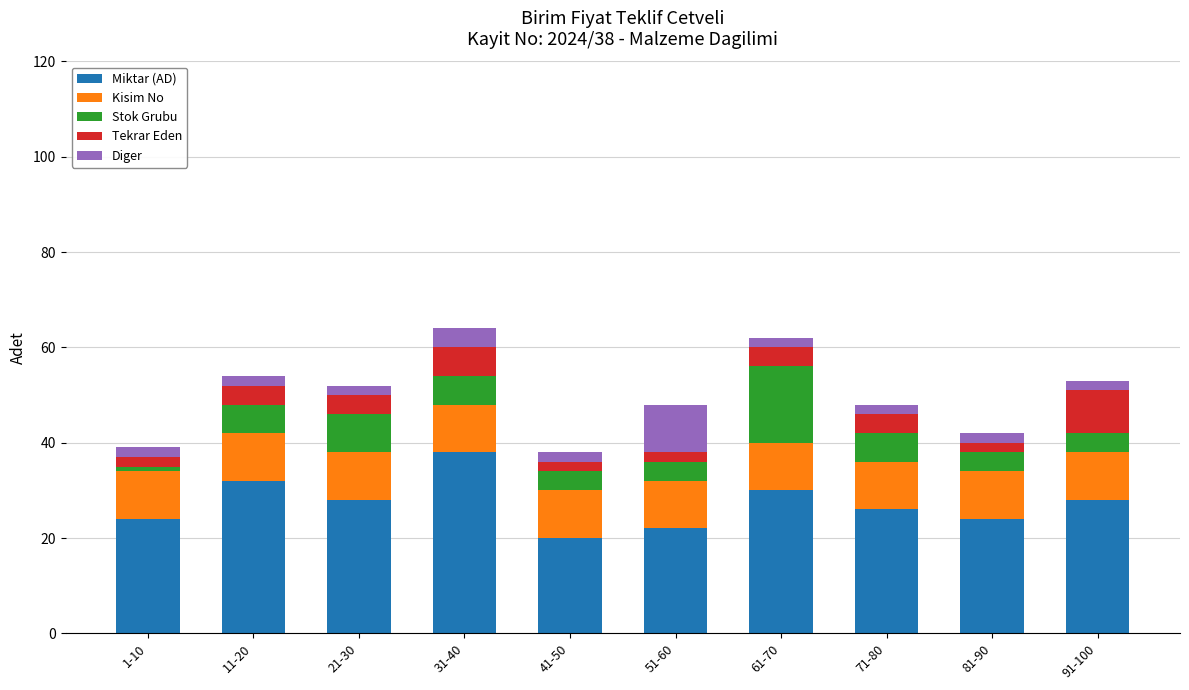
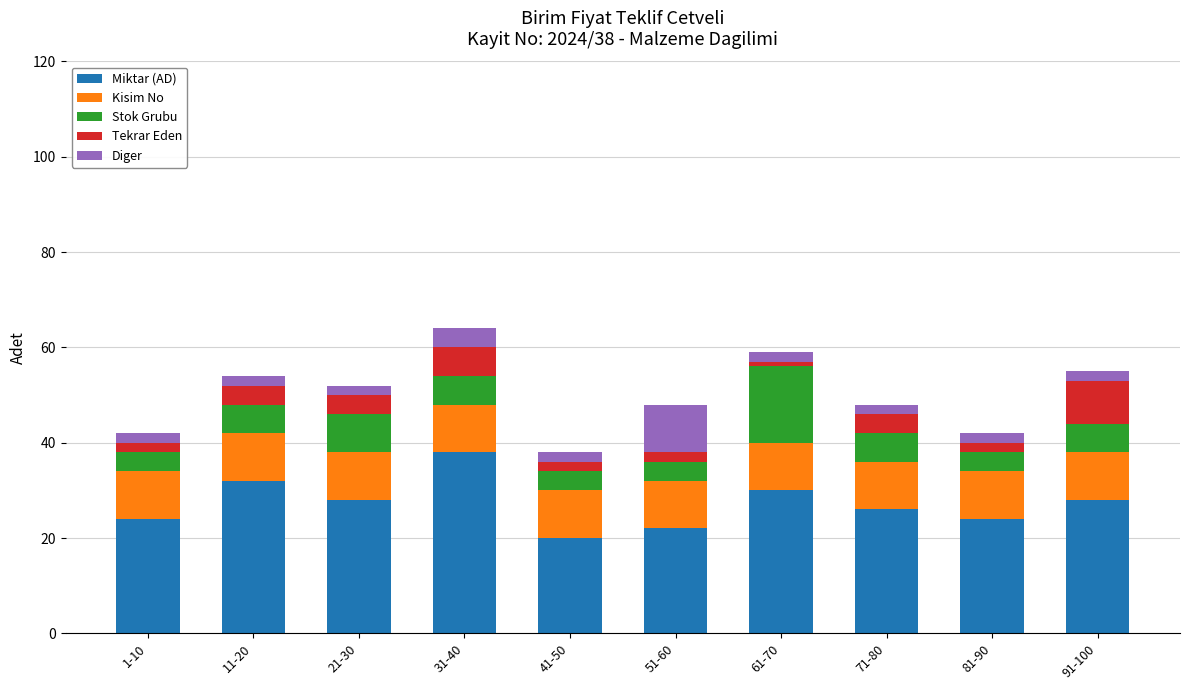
  {
    "Miktar (AD)": {
      "1-10": 24,
      "11-20": 32,
      "21-30": 28,
      "31-40": 38,
      "41-50": 20,
      "51-60": 22,
      "61-70": 30,
      "71-80": 26,
      "81-90": 24,
      "91-100": 28
    },
    "Kisim No": {
      "1-10": 10,
      "11-20": 10,
      "21-30": 10,
      "31-40": 10,
      "41-50": 10,
      "51-60": 10,
      "61-70": 10,
      "71-80": 10,
      "81-90": 10,
      "91-100": 10
    },
    "Stok Grubu": {
-     "1-10": 1,
+     "1-10": 4,
      "11-20": 6,
      "21-30": 8,
      "31-40": 6,
      "41-50": 4,
      "51-60": 4,
      "61-70": 16,
      "71-80": 6,
      "81-90": 4,
-     "91-100": 4
+     "91-100": 6
    },
    "Tekrar Eden": {
      "1-10": 2,
      "11-20": 4,
      "21-30": 4,
      "31-40": 6,
      "41-50": 2,
      "51-60": 2,
-     "61-70": 4,
+     "61-70": 1,
      "71-80": 4,
      "81-90": 2,
      "91-100": 9
    },
    "Diger": {
      "1-10": 2,
      "11-20": 2,
      "21-30": 2,
      "31-40": 4,
      "41-50": 2,
      "51-60": 10,
      "61-70": 2,
      "71-80": 2,
      "81-90": 2,
      "91-100": 2
    }
  }
